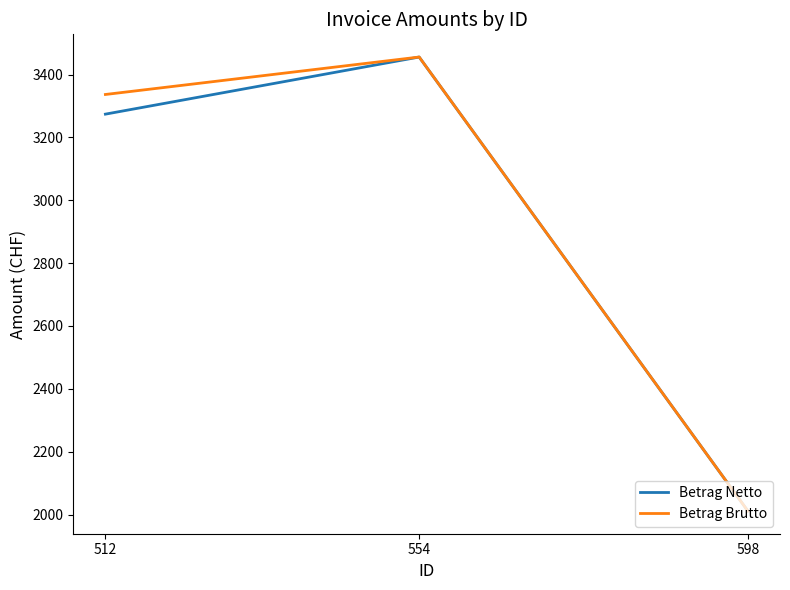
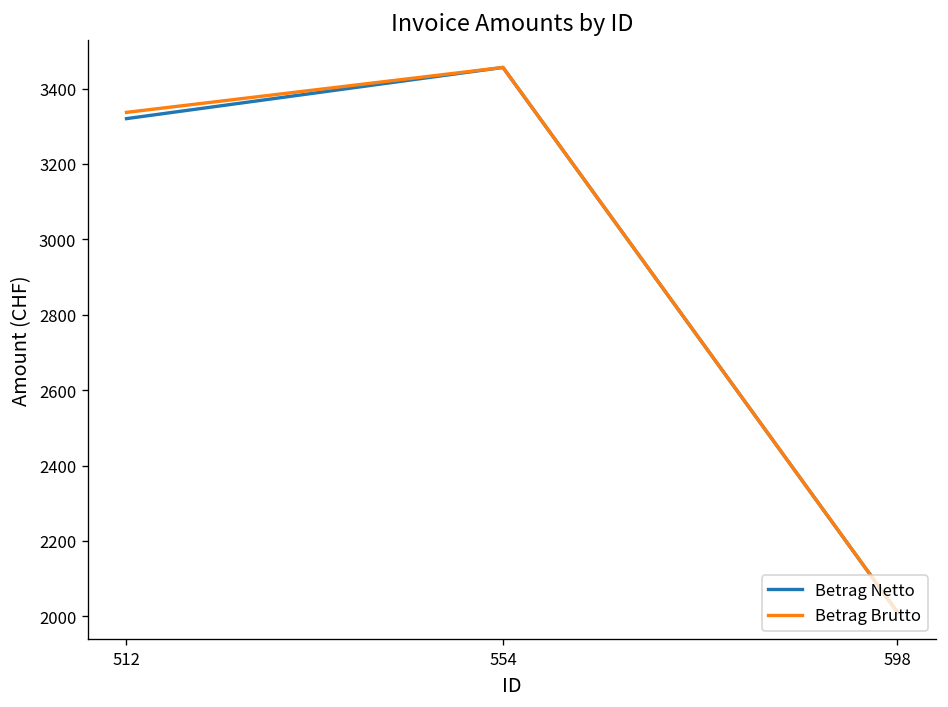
  {
    "Betrag Netto": {
-     "512": 3270
+     "512": 3320
    },
    "Betrag Brutto": {
      "512": 3340
    }
  }
